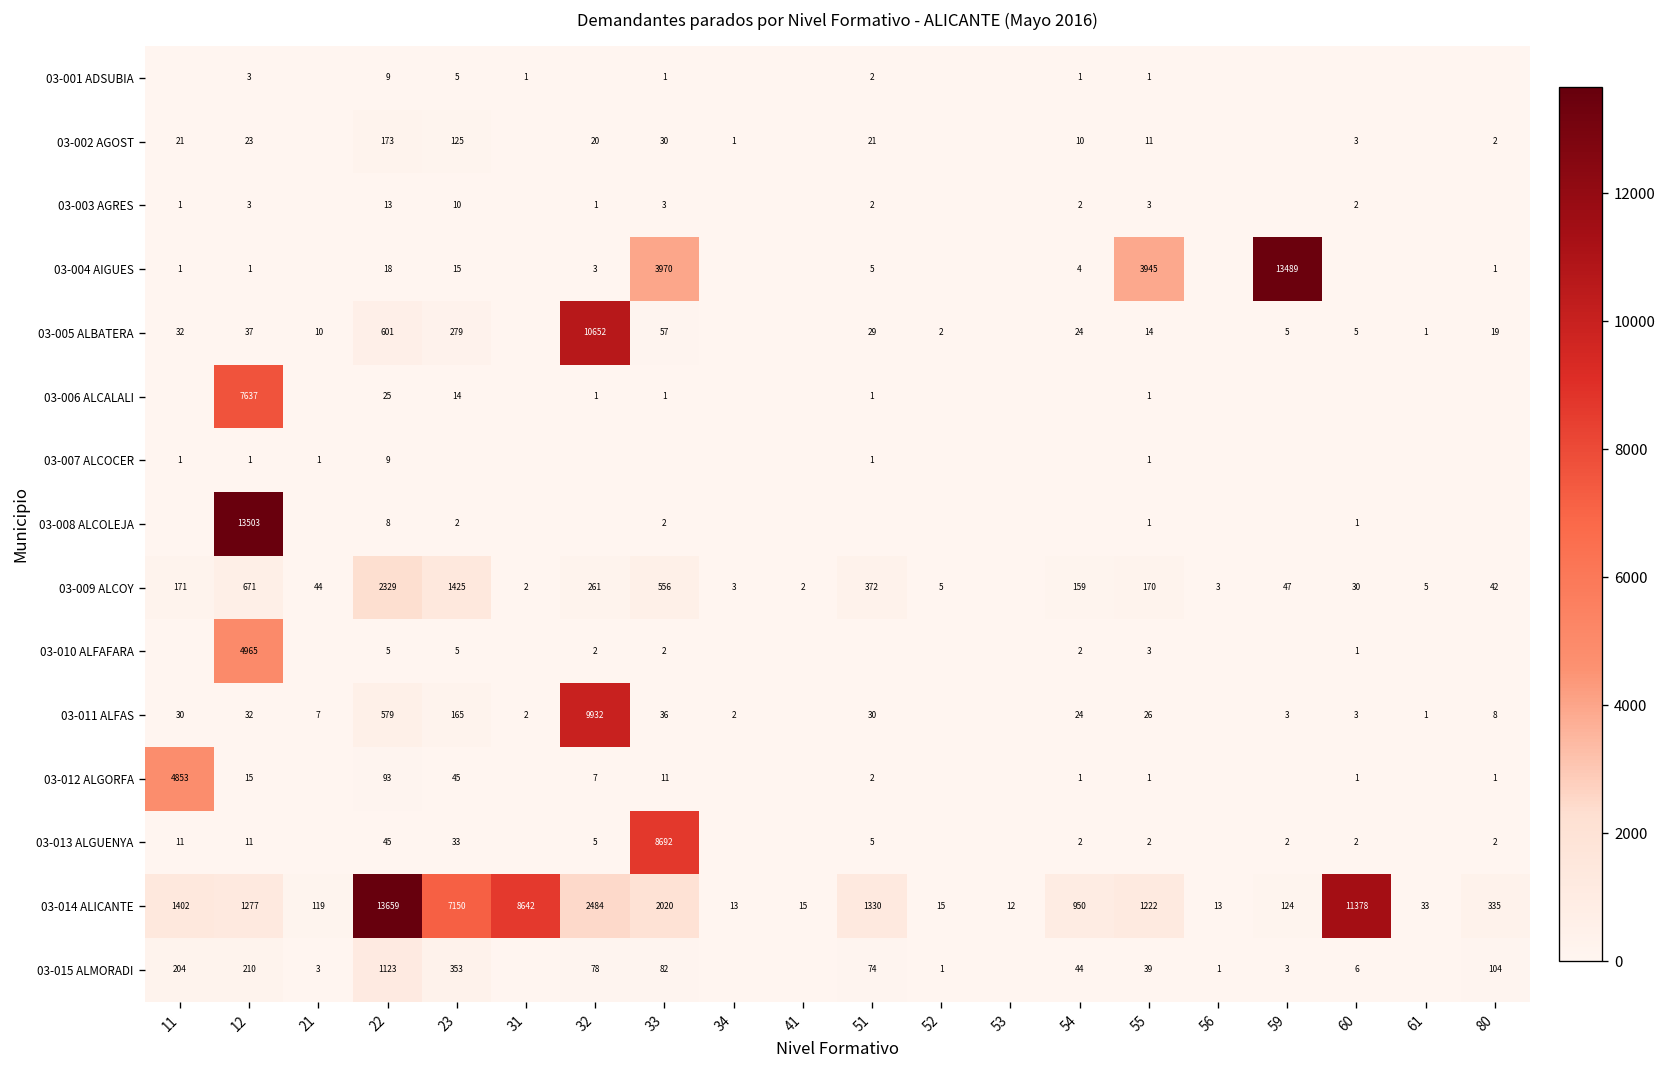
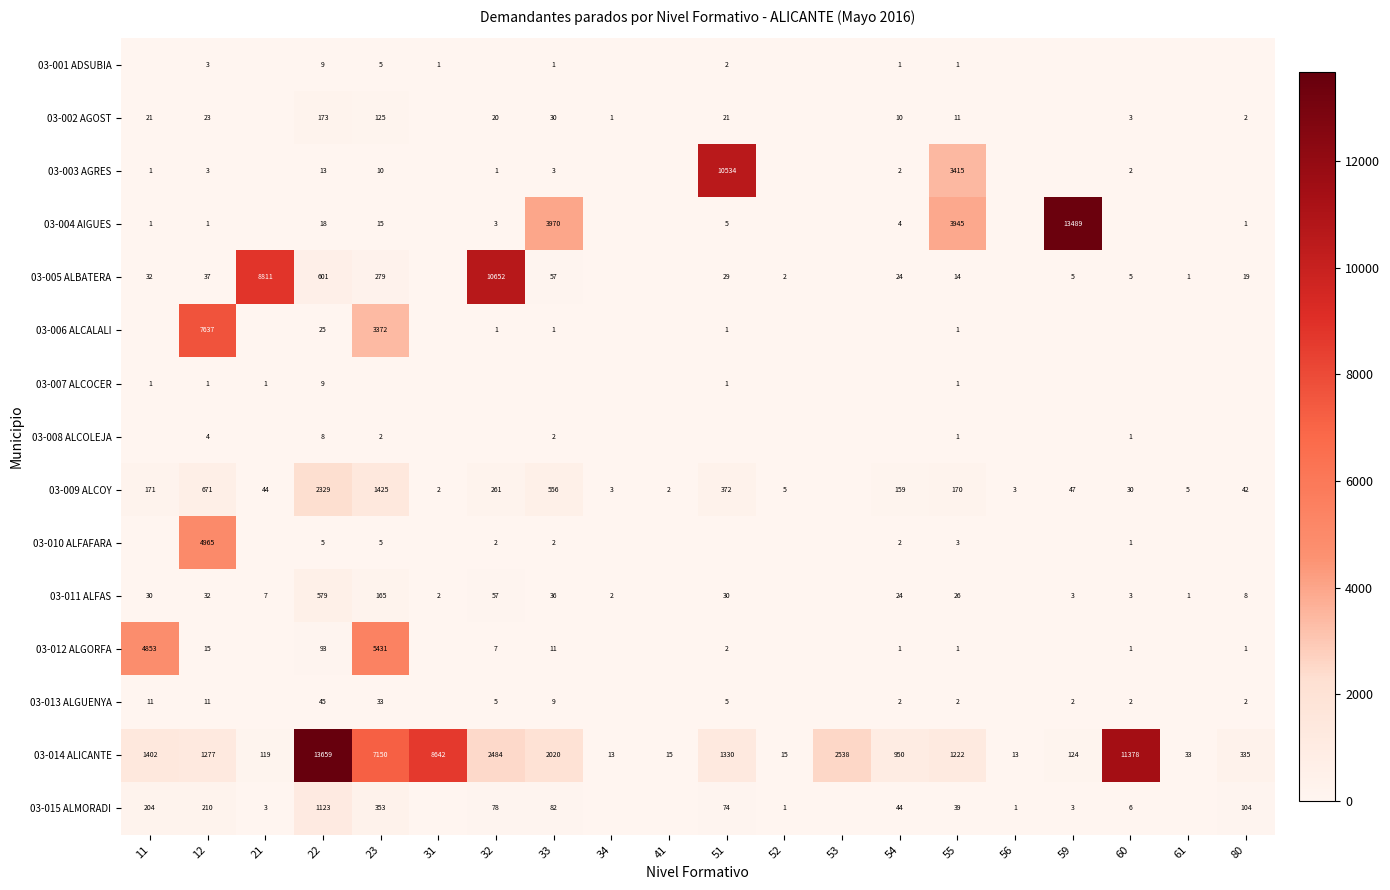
  {
    "03-001 ADSUBIA": {
      "12": 3,
      "22": 9,
      "23": 5,
      "31": 1,
      "33": 1,
      "51": 2,
      "54": 1,
      "55": 1
    },
    "03-002 AGOST": {
      "11": 21,
      "12": 23,
      "22": 173,
      "23": 125,
      "32": 20,
      "33": 30,
      "34": 1,
      "51": 21,
      "54": 10,
      "55": 11,
      "60": 3,
      "80": 2
    },
    "03-003 AGRES": {
      "11": 1,
      "12": 3,
      "22": 13,
      "23": 10,
      "32": 1,
      "33": 3,
-     "51": 2,
+     "51": 10534,
      "54": 2,
-     "55": 3,
+     "55": 3415,
      "60": 2
    },
    "03-004 AIGUES": {
      "11": 1,
      "12": 1,
      "22": 18,
      "23": 15,
      "32": 3,
      "33": 3970,
      "51": 5,
      "54": 4,
      "55": 3945,
      "59": 13489,
      "80": 1
    },
    "03-005 ALBATERA": {
      "11": 32,
      "12": 37,
-     "21": 10,
+     "21": 8811,
      "22": 601,
      "23": 279,
      "32": 10652,
      "33": 57,
      "51": 29,
      "52": 2,
      "54": 24,
      "55": 14,
      "59": 5,
      "60": 5,
      "61": 1,
      "80": 19
    },
    "03-006 ALCALALI": {
      "12": 7637,
      "22": 25,
-     "23": 14,
+     "23": 3372,
      "32": 1,
      "33": 1,
      "51": 1,
      "55": 1
    },
    "03-007 ALCOCER": {
      "11": 1,
      "12": 1,
      "21": 1,
      "22": 9,
      "51": 1,
      "55": 1
    },
    "03-008 ALCOLEJA": {
-     "12": 13503,
+     "12": 4,
      "22": 8,
      "23": 2,
      "33": 2,
      "55": 1,
      "60": 1
    },
    "03-009 ALCOY": {
      "11": 171,
      "12": 671,
      "21": 44,
      "22": 2329,
      "23": 1425,
      "31": 2,
      "32": 261,
      "33": 556,
      "34": 3,
      "41": 2,
      "51": 372,
      "52": 5,
      "54": 159,
      "55": 170,
      "56": 3,
      "59": 47,
      "60": 30,
      "61": 5,
      "80": 42
    },
    "03-010 ALFAFARA": {
      "12": 4965,
      "22": 5,
      "23": 5,
      "32": 2,
      "33": 2,
      "54": 2,
      "55": 3,
      "60": 1
    },
    "03-011 ALFAS": {
      "11": 30,
      "12": 32,
      "21": 7,
      "22": 579,
      "23": 165,
      "31": 2,
-     "32": 9932,
+     "32": 57,
      "33": 36,
      "34": 2,
      "51": 30,
      "54": 24,
      "55": 26,
      "59": 3,
      "60": 3,
      "61": 1,
      "80": 8
    },
    "03-012 ALGORFA": {
      "11": 4853,
      "12": 15,
      "22": 93,
-     "23": 45,
+     "23": 5431,
      "32": 7,
      "33": 11,
      "51": 2,
      "54": 1,
      "55": 1,
      "60": 1,
      "80": 1
    },
    "03-013 ALGUENYA": {
      "11": 11,
      "12": 11,
      "22": 45,
      "23": 33,
      "32": 5,
-     "33": 8692,
+     "33": 9,
      "51": 5,
      "54": 2,
      "55": 2,
      "59": 2,
      "60": 2,
      "80": 2
    },
    "03-014 ALICANTE": {
      "11": 1402,
      "12": 1277,
      "21": 119,
      "22": 13659,
      "23": 7150,
      "31": 8642,
      "32": 2484,
      "33": 2020,
      "34": 13,
      "41": 15,
      "51": 1330,
      "52": 15,
-     "53": 12,
+     "53": 2538,
      "54": 950,
      "55": 1222,
      "56": 13,
      "59": 124,
      "60": 11378,
      "61": 33,
      "80": 335
    },
    "03-015 ALMORADI": {
      "11": 204,
      "12": 210,
      "21": 3,
      "22": 1123,
      "23": 353,
      "32": 78,
      "33": 82,
      "51": 74,
      "52": 1,
      "54": 44,
      "55": 39,
      "56": 1,
      "59": 3,
      "60": 6,
      "80": 104
    }
  }
